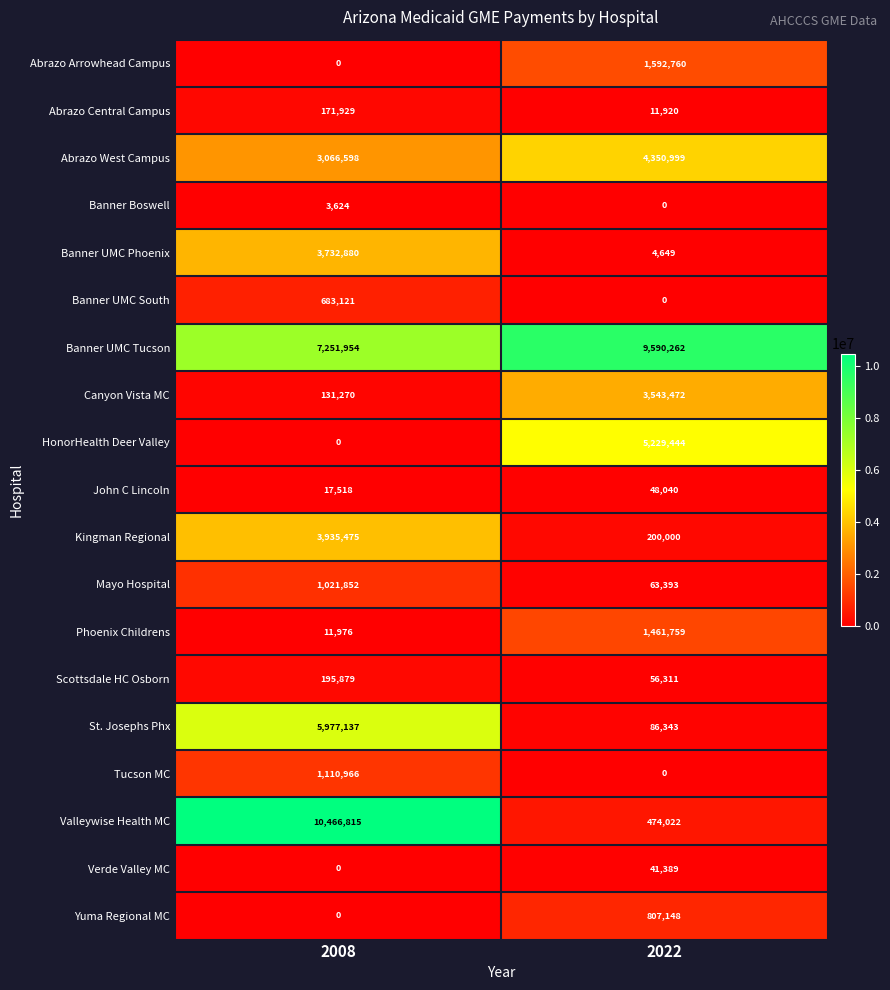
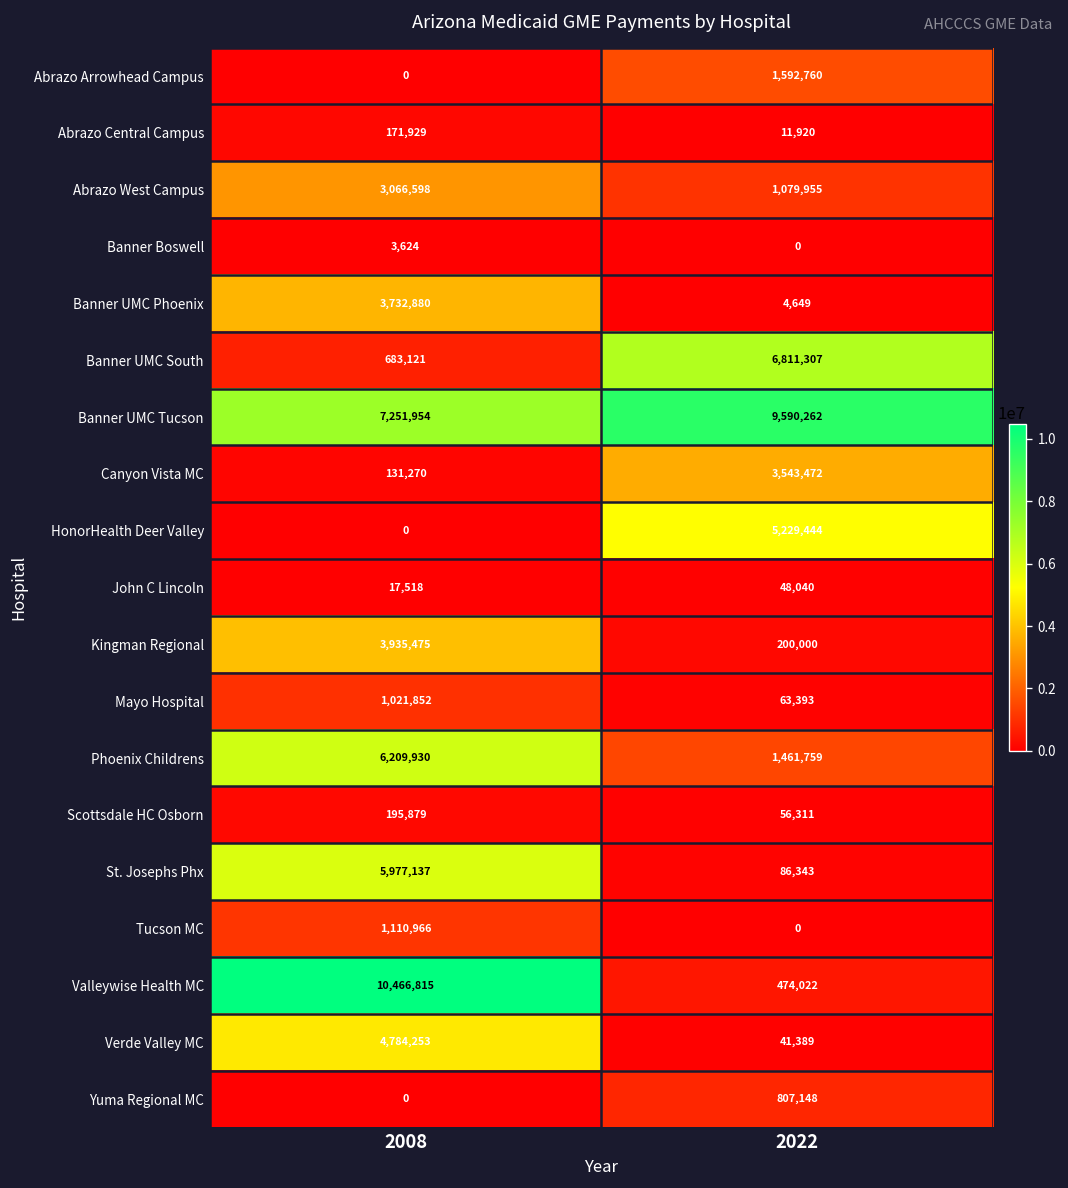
  {
    "Abrazo Arrowhead Campus": {
      "2008": "0",
      "2022": "1,592,760"
    },
    "Abrazo Central Campus": {
      "2008": "171,929",
      "2022": "11,920"
    },
    "Abrazo West Campus": {
      "2008": "3,066,598",
-     "2022": "4,350,999"
+     "2022": "1,079,955"
    },
    "Banner Boswell": {
      "2008": "3,624",
      "2022": "0"
    },
    "Banner UMC Phoenix": {
      "2008": "3,732,880",
      "2022": "4,649"
    },
    "Banner UMC South": {
      "2008": "683,121",
-     "2022": "0"
+     "2022": "6,811,307"
    },
    "Banner UMC Tucson": {
      "2008": "7,251,954",
      "2022": "9,590,262"
    },
    "Canyon Vista MC": {
      "2008": "131,270",
      "2022": "3,543,472"
    },
    "HonorHealth Deer Valley": {
      "2008": "0",
      "2022": "5,229,444"
    },
    "John C Lincoln": {
      "2008": "17,518",
      "2022": "48,040"
    },
    "Kingman Regional": {
      "2008": "3,935,475",
      "2022": "200,000"
    },
    "Mayo Hospital": {
      "2008": "1,021,852",
      "2022": "63,393"
    },
    "Phoenix Childrens": {
-     "2008": "11,976",
+     "2008": "6,209,930",
      "2022": "1,461,759"
    },
    "Scottsdale HC Osborn": {
      "2008": "195,879",
      "2022": "56,311"
    },
    "St. Josephs Phx": {
      "2008": "5,977,137",
      "2022": "86,343"
    },
    "Tucson MC": {
      "2008": "1,110,966",
      "2022": "0"
    },
    "Valleywise Health MC": {
      "2008": "10,466,815",
      "2022": "474,022"
    },
    "Verde Valley MC": {
-     "2008": "0",
+     "2008": "4,784,253",
      "2022": "41,389"
    },
    "Yuma Regional MC": {
      "2008": "0",
      "2022": "807,148"
    }
  }
